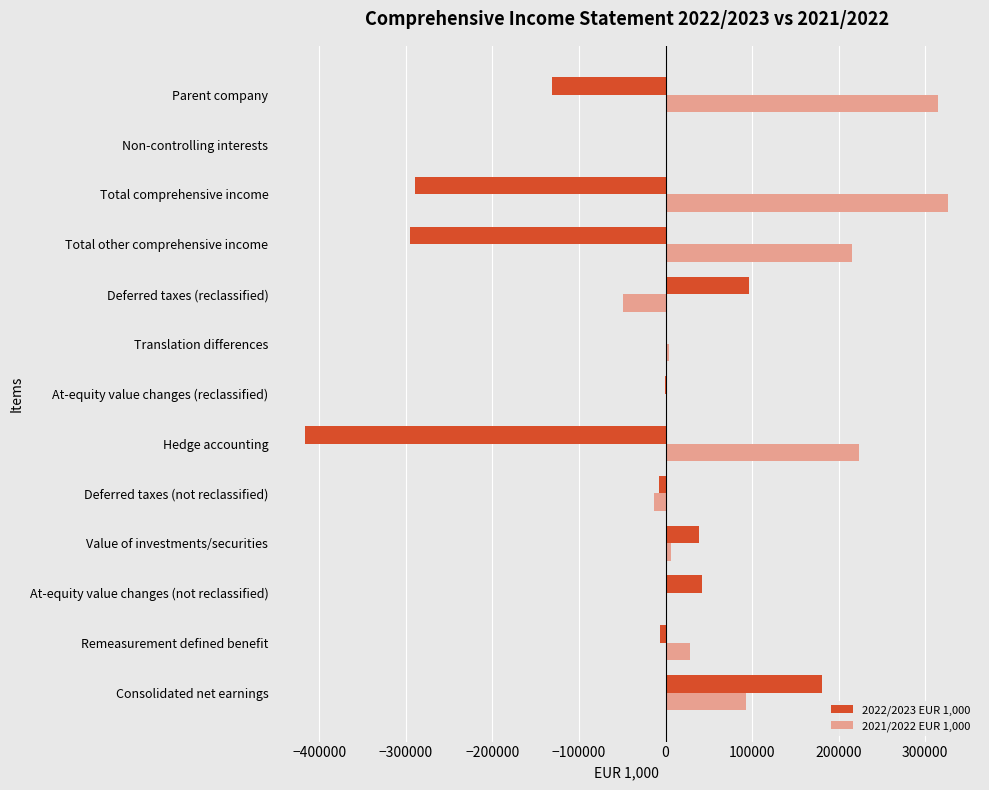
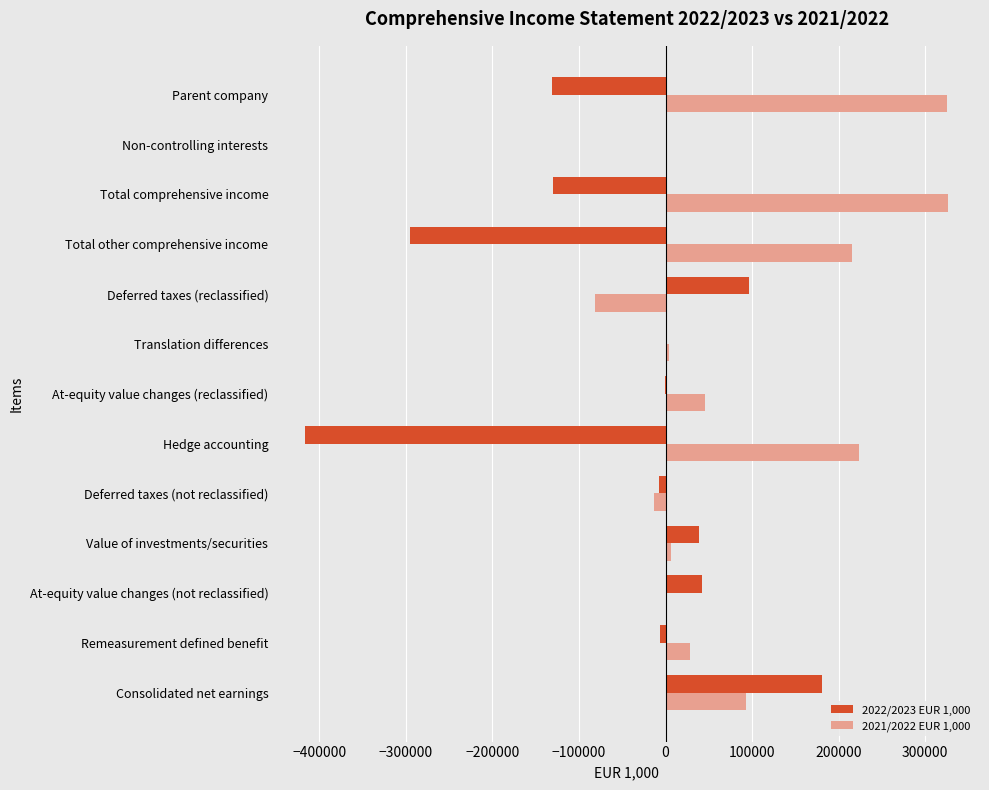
  {
    "2022/2023 EUR 1,000": {
      "Parent company": -130000,
-     "Total comprehensive income": -290000,
+     "Total comprehensive income": -130000,
      "Total other comprehensive income": -290000,
      "Deferred taxes (reclassified)": 100000,
      "Hedge accounting": -420000,
      "Deferred taxes (not reclassified)": -10000,
      "Value of investments/securities": 40000,
      "At-equity value changes (not reclassified)": 40000,
      "Remeasurement defined benefit": -10000,
      "Consolidated net earnings": 180000
    },
    "2021/2022 EUR 1,000": {
-     "Parent company": 315000,
+     "Parent company": 325000,
      "Total comprehensive income": 330000,
      "Total other comprehensive income": 210000,
-     "Deferred taxes (reclassified)": -50000,
+     "Deferred taxes (reclassified)": -80000,
      "Translation differences": 0,
-     "At-equity value changes (reclassified)": 0,
+     "At-equity value changes (reclassified)": 50000,
      "Hedge accounting": 220000,
      "Deferred taxes (not reclassified)": -10000,
      "Value of investments/securities": 10000,
      "Remeasurement defined benefit": 30000,
      "Consolidated net earnings": 90000
    }
  }
